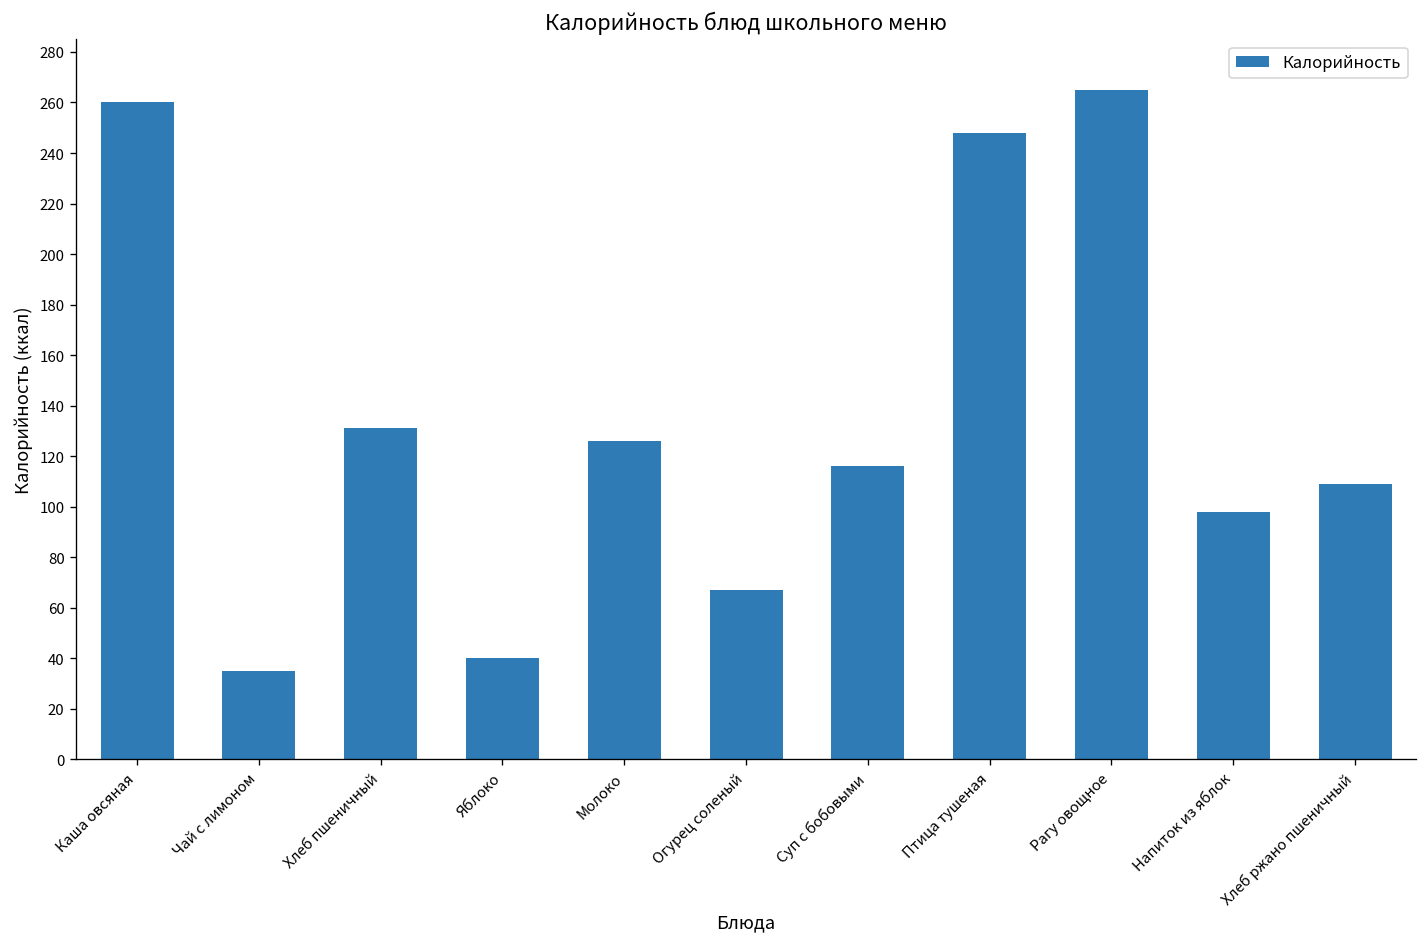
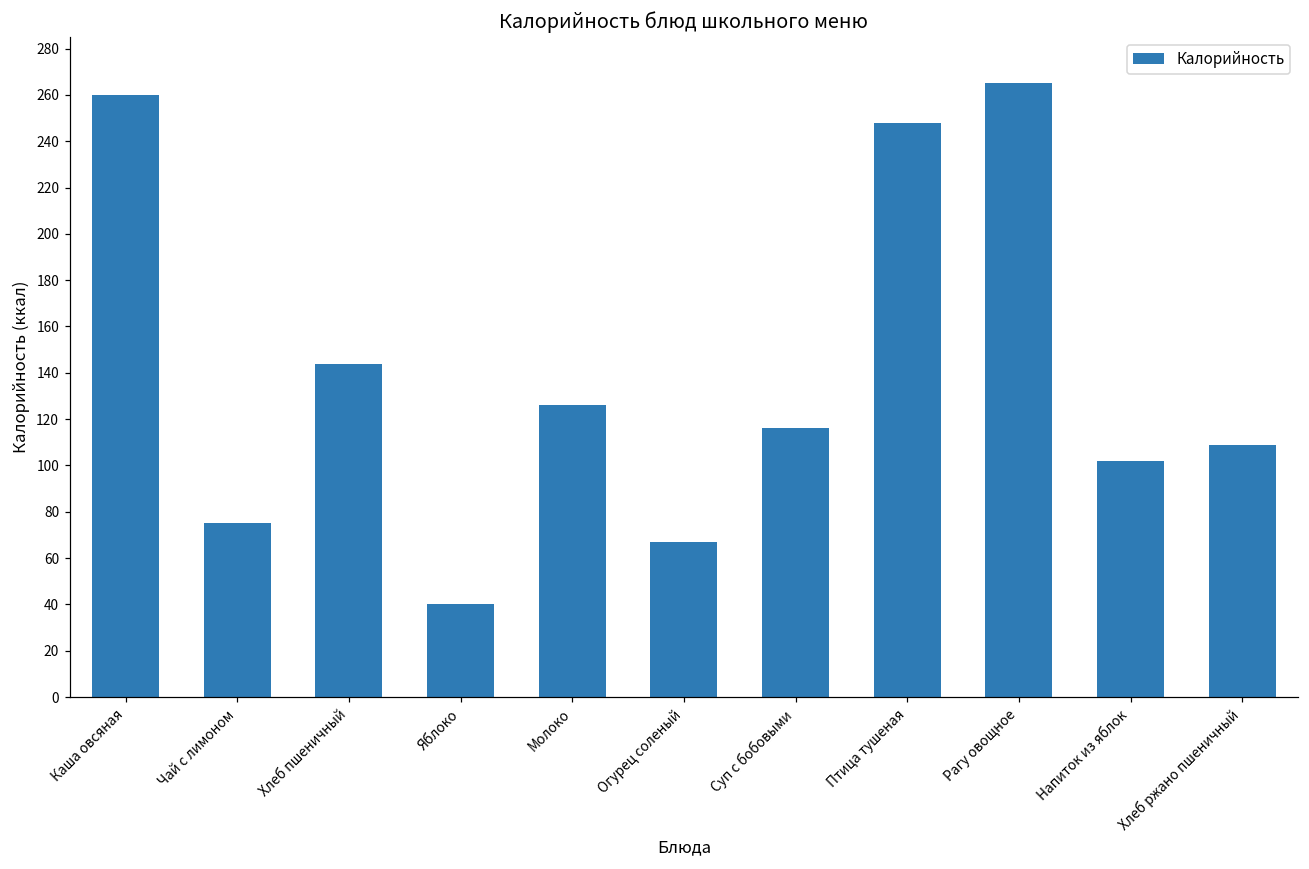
  {
    "Каша овсяная": 260,
-   "Чай с лимоном": 35,
-   "Хлеб пшеничный": 131,
+   "Чай с лимоном": 75,
+   "Хлеб пшеничный": 144,
    "Яблоко": 40,
    "Молоко": 126,
    "Огурец соленый": 67,
    "Суп с бобовыми": 116,
    "Птица тушеная": 248,
    "Рагу овощное": 265,
-   "Напиток из яблок": 98,
+   "Напиток из яблок": 102,
    "Хлеб ржано пшеничный": 109
  }
